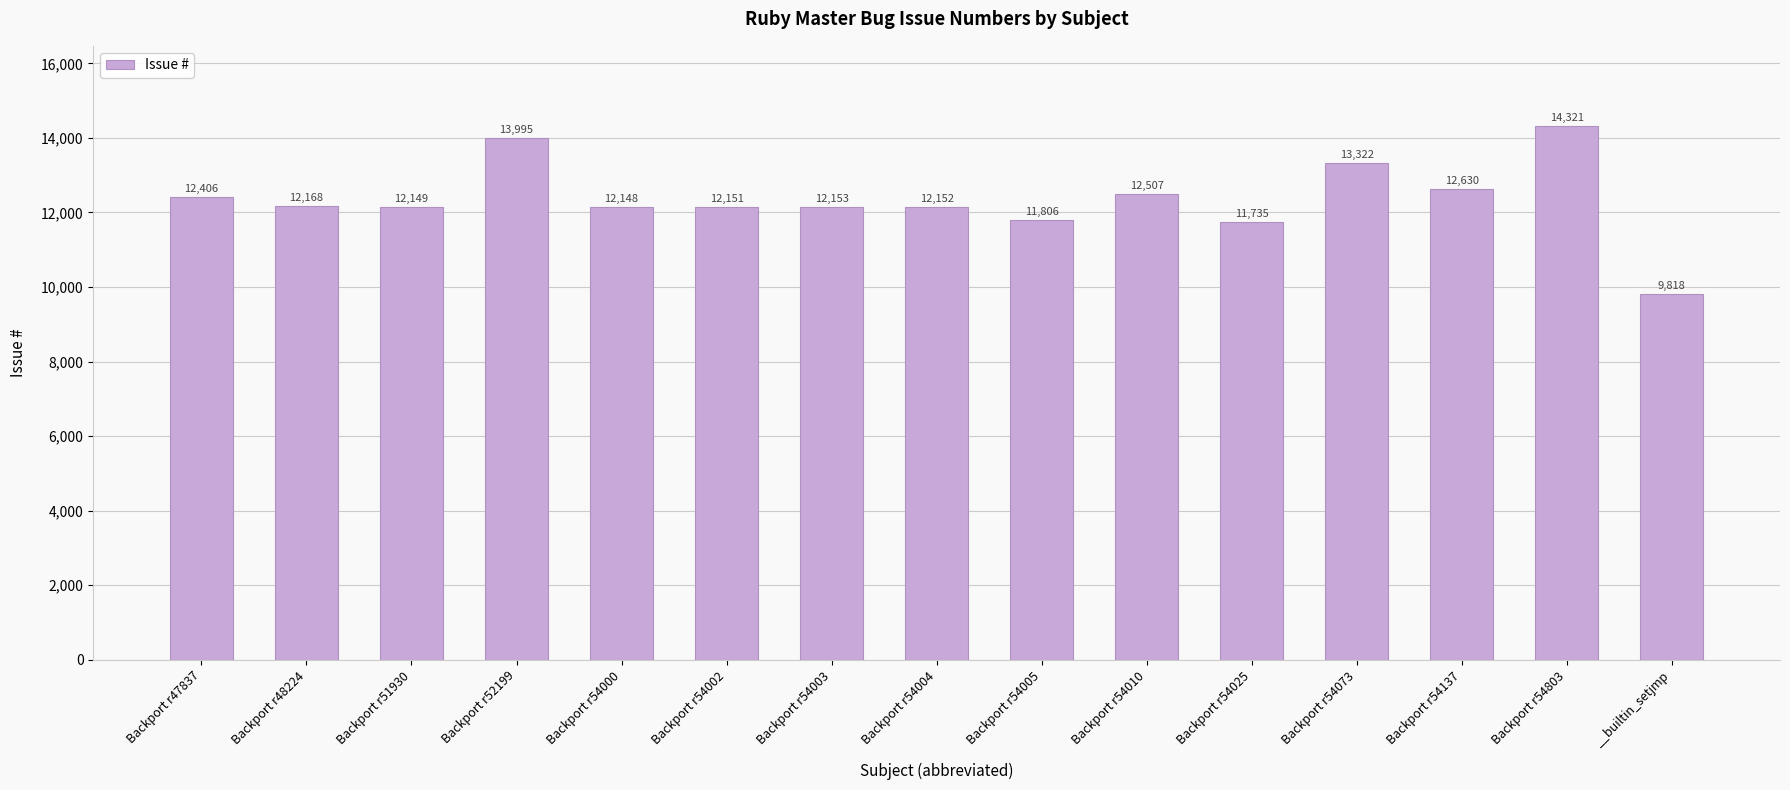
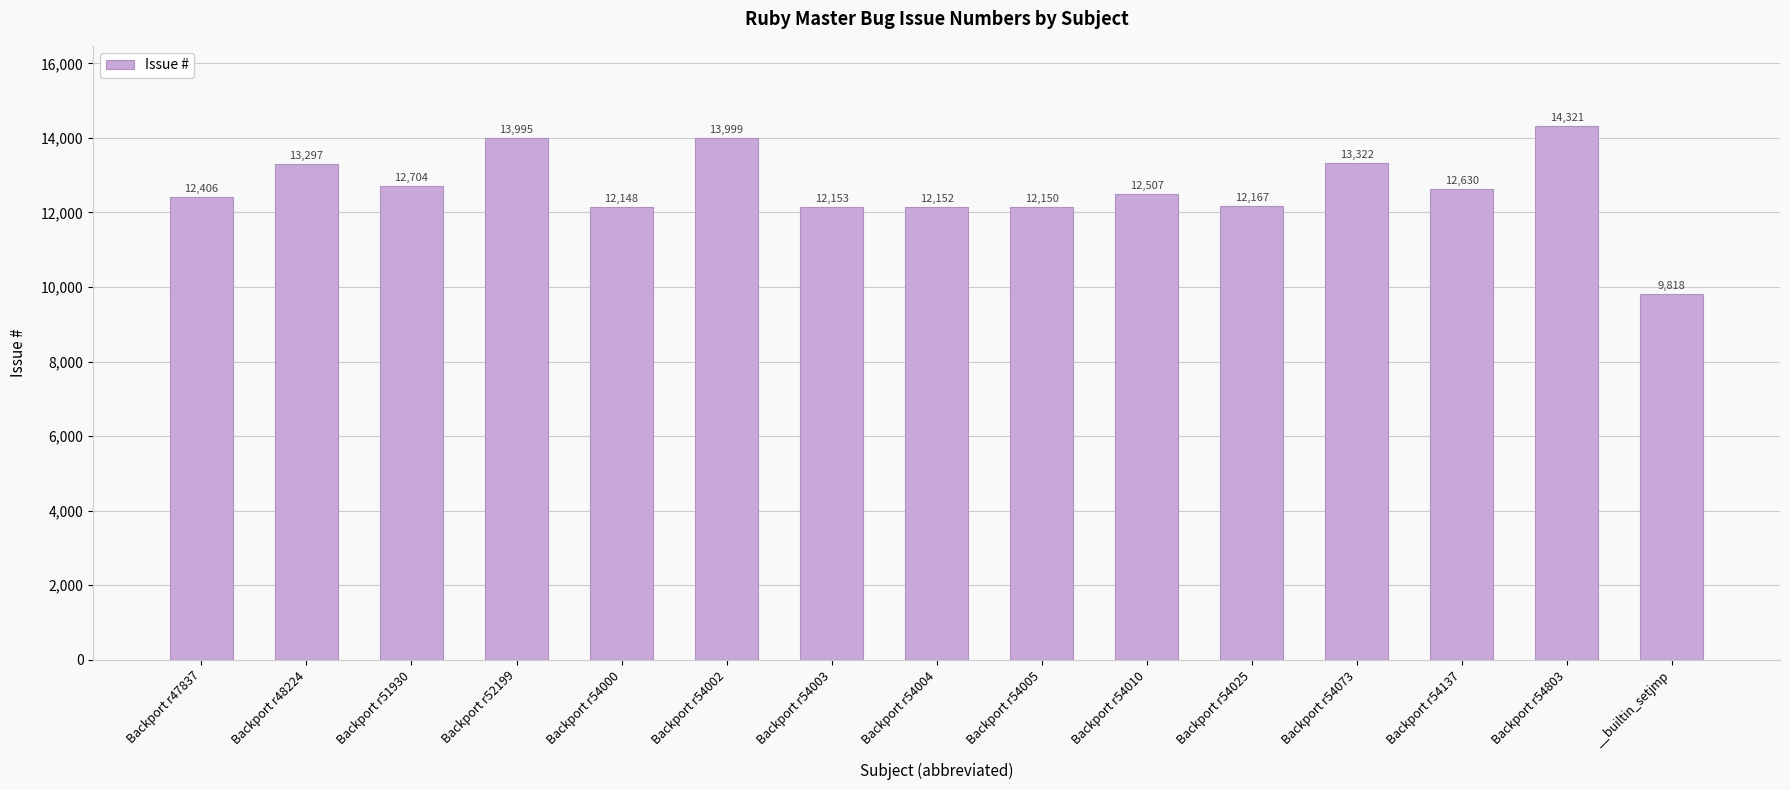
  {
    "Backport r47837": "12,406",
-   "Backport r48224": "12,168",
-   "Backport r51930": "12,149",
+   "Backport r48224": "13,297",
+   "Backport r51930": "12,704",
    "Backport r52199": "13,995",
    "Backport r54000": "12,148",
-   "Backport r54002": "12,151",
+   "Backport r54002": "13,999",
    "Backport r54003": "12,153",
    "Backport r54004": "12,152",
-   "Backport r54005": "11,806",
+   "Backport r54005": "12,150",
    "Backport r54010": "12,507",
-   "Backport r54025": "11,735",
+   "Backport r54025": "12,167",
    "Backport r54073": "13,322",
    "Backport r54137": "12,630",
    "Backport r54803": "14,321",
    "__builtin_setjmp": "9,818"
  }
